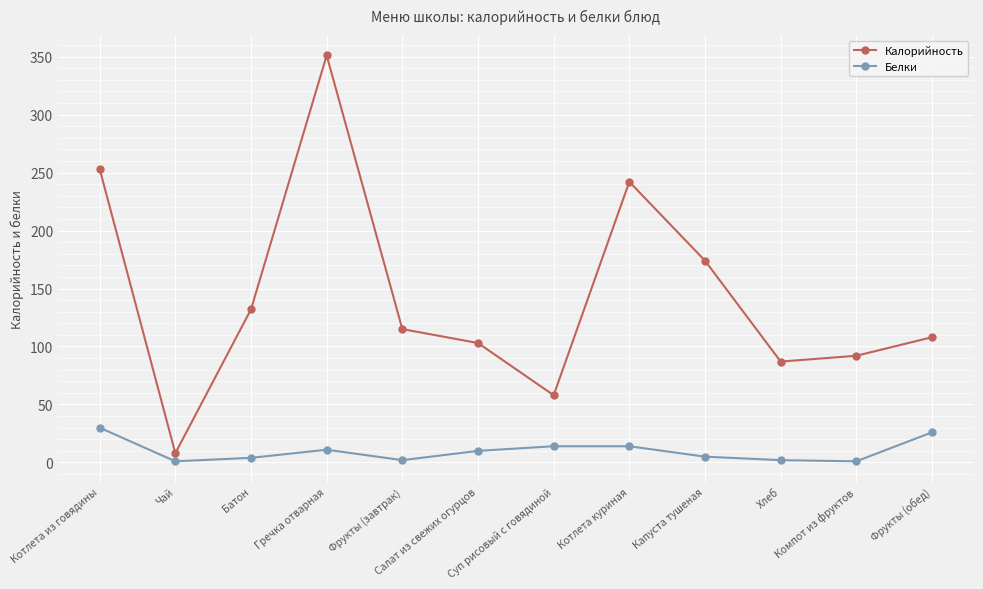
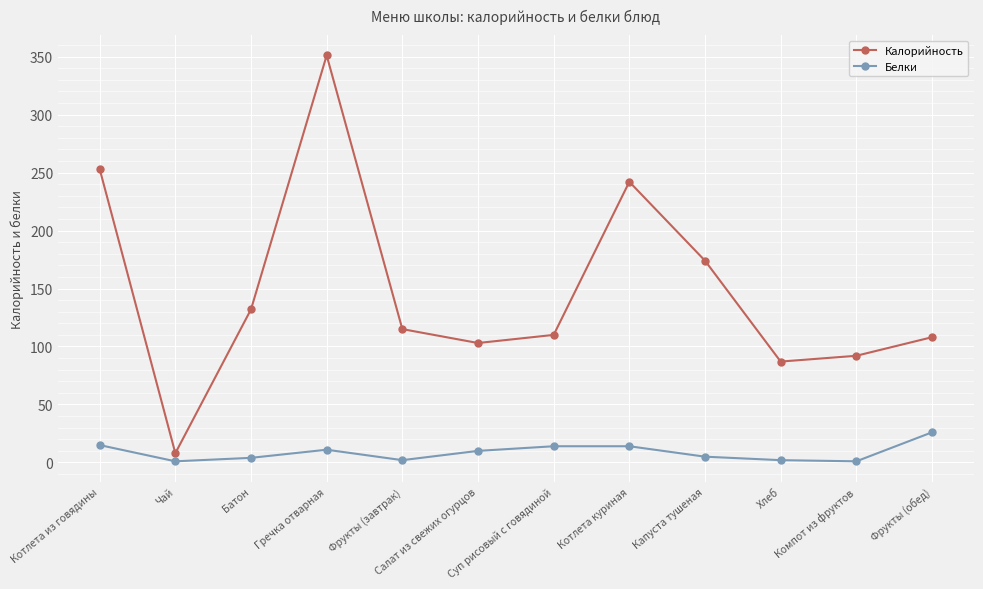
  {
    "Калорийность": {
      "Котлета из говядины": 253,
      "Чай": 8,
      "Батон": 132,
      "Гречка отварная": 351,
      "Фрукты (завтрак)": 115,
      "Салат из свежих огурцов": 103,
-     "Суп рисовый с говядиной": 58,
+     "Суп рисовый с говядиной": 110,
      "Котлета куриная": 242,
      "Капуста тушеная": 174,
      "Хлеб": 87,
      "Компот из фруктов": 92,
      "Фрукты (обед)": 108
    },
    "Белки": {
-     "Котлета из говядины": 30,
+     "Котлета из говядины": 15,
      "Чай": 1,
      "Батон": 4,
      "Гречка отварная": 11,
      "Фрукты (завтрак)": 2,
      "Салат из свежих огурцов": 10,
      "Суп рисовый с говядиной": 14,
      "Котлета куриная": 14,
      "Капуста тушеная": 5,
      "Хлеб": 2,
      "Компот из фруктов": 1,
      "Фрукты (обед)": 26
    }
  }
